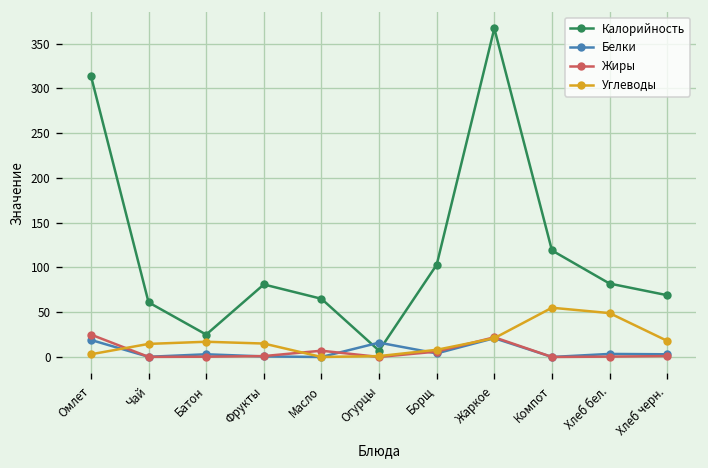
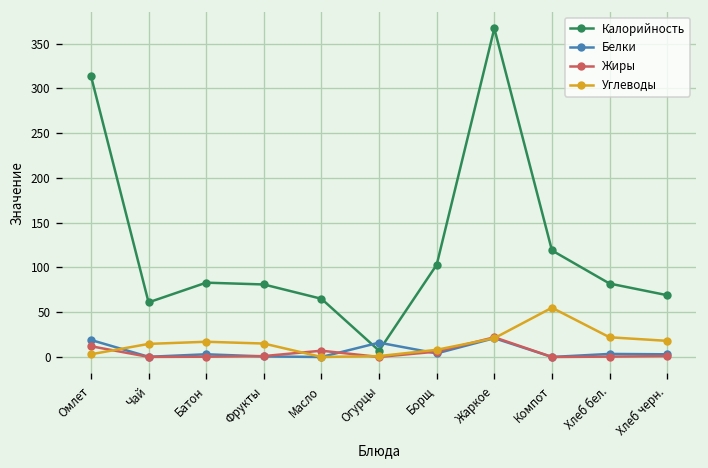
  {
    "Калорийность": {
      "Омлет": 310,
      "Чай": 60,
-     "Батон": 30,
+     "Батон": 80,
      "Фрукты": 80,
      "Масло": 70,
      "Огурцы": 10,
      "Борщ": 100,
      "Жаркое": 370,
      "Компот": 120,
      "Хлеб бел.": 80,
      "Хлеб черн.": 70
    },
    "Белки": {
      "Омлет": 20,
      "Огурцы": 20
    },
    "Жиры": {
-     "Омлет": 30,
+     "Омлет": 10,
      "Масло": 10
    },
    "Углеводы": {
      "Омлет": 0,
      "Чай": 10,
      "Батон": 20,
      "Фрукты": 20,
      "Компот": 60,
-     "Хлеб бел.": 50,
+     "Хлеб бел.": 20,
      "Хлеб черн.": 20
    }
  }
